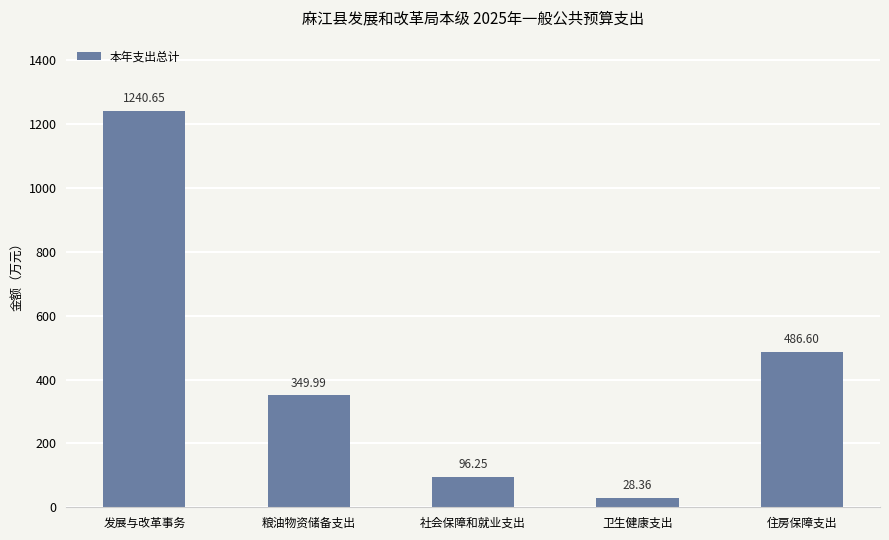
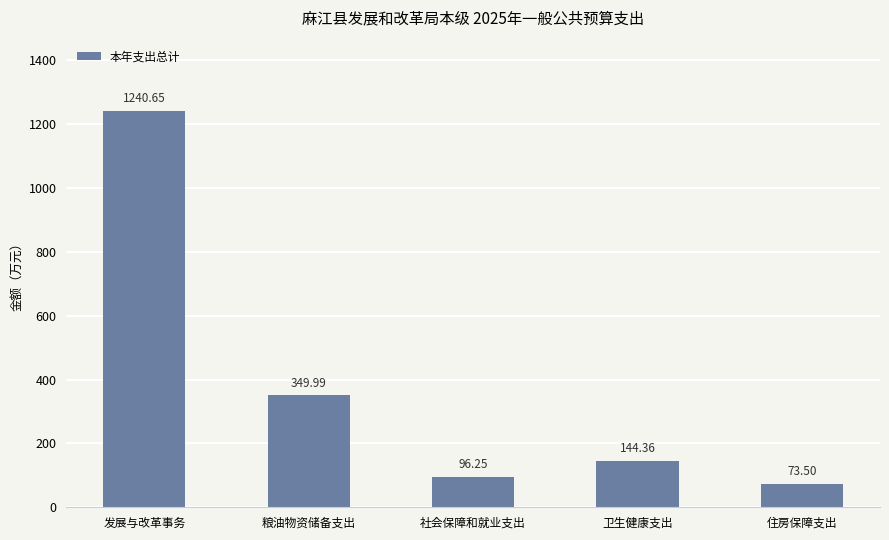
  {
    "发展与改革事务": 1240.65,
    "粮油物资储备支出": 349.99,
    "社会保障和就业支出": 96.25,
-   "卫生健康支出": 28.36,
-   "住房保障支出": 486.60
+   "卫生健康支出": 144.36,
+   "住房保障支出": 73.50
  }
